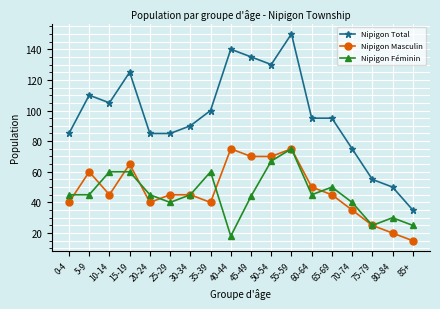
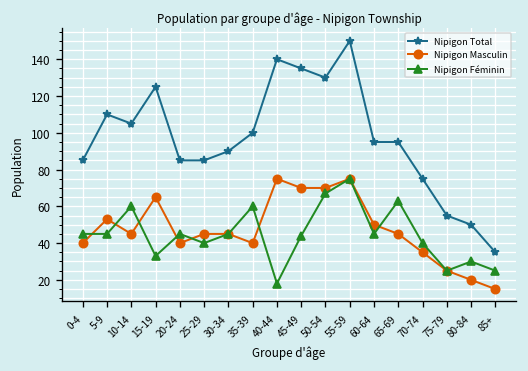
  {
    "Nipigon Total": {
      "0-4": 85,
      "5-9": 110,
      "10-14": 105,
      "15-19": 125,
      "20-24": 85,
      "25-29": 85,
      "30-34": 90,
      "35-39": 100,
      "40-44": 140,
      "45-49": 135,
      "50-54": 130,
      "55-59": 150,
      "60-64": 95,
      "65-69": 95,
      "70-74": 75,
      "75-79": 55,
      "80-84": 50,
      "85+": 35
    },
    "Nipigon Masculin": {
      "0-4": 40,
-     "5-9": 60,
+     "5-9": 53,
      "10-14": 45,
      "15-19": 65,
      "20-24": 40,
      "25-29": 45,
      "35-39": 40,
      "40-44": 75,
      "45-49": 70,
      "50-54": 70,
      "60-64": 50,
      "65-69": 45,
      "70-74": 35,
      "80-84": 20,
      "85+": 15
    },
    "Nipigon Féminin": {
      "0-4": 45,
      "5-9": 45,
      "10-14": 60,
-     "15-19": 60,
+     "15-19": 33,
      "20-24": 45,
      "25-29": 40,
      "35-39": 60,
      "40-44": 18,
      "45-49": 44,
      "50-54": 67,
      "60-64": 45,
-     "65-69": 50,
+     "65-69": 63,
      "70-74": 40,
      "80-84": 30,
      "85+": 25
    }
  }
